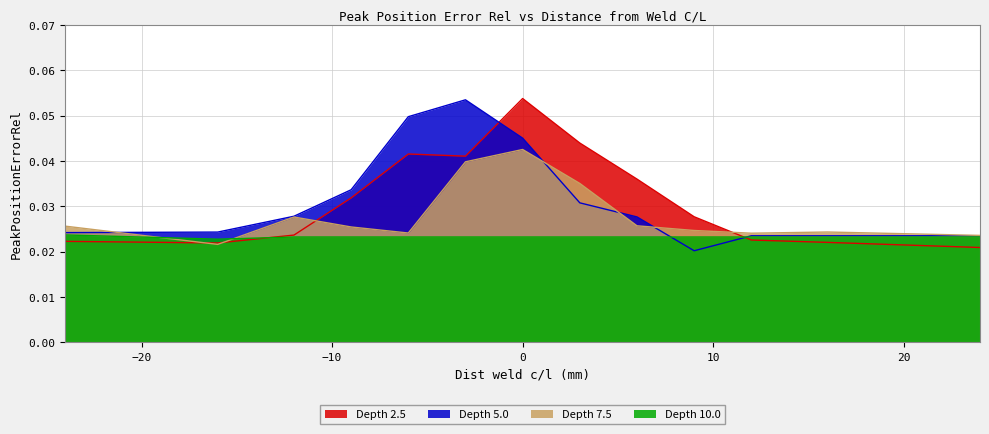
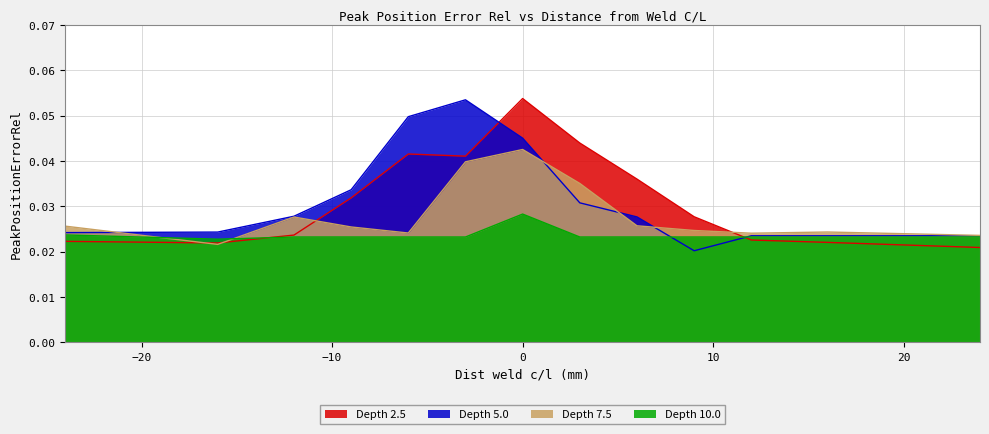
  {
    "Depth 2.5": {
      "0": 0.054
    },
    "Depth 5.0": {
      "0": 0.045
    },
    "Depth 7.5": {
      "0": 0.043
    },
    "Depth 10.0": {
-     "0": 0.023
+     "0": 0.028
    }
  }
